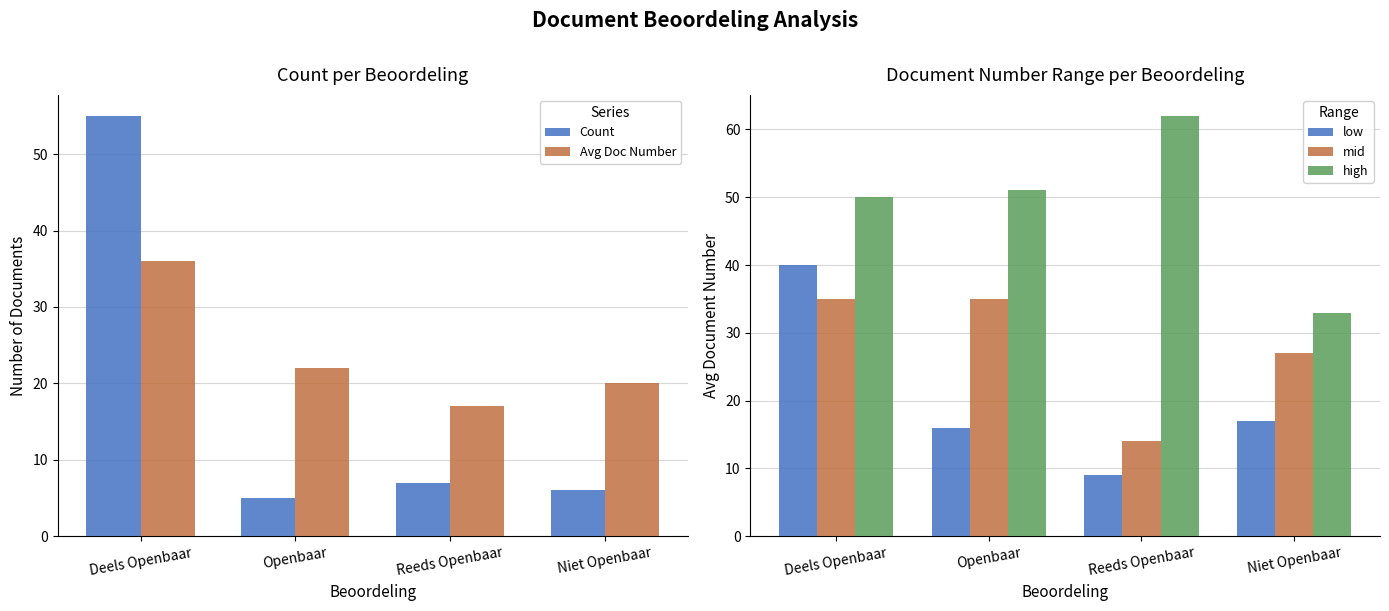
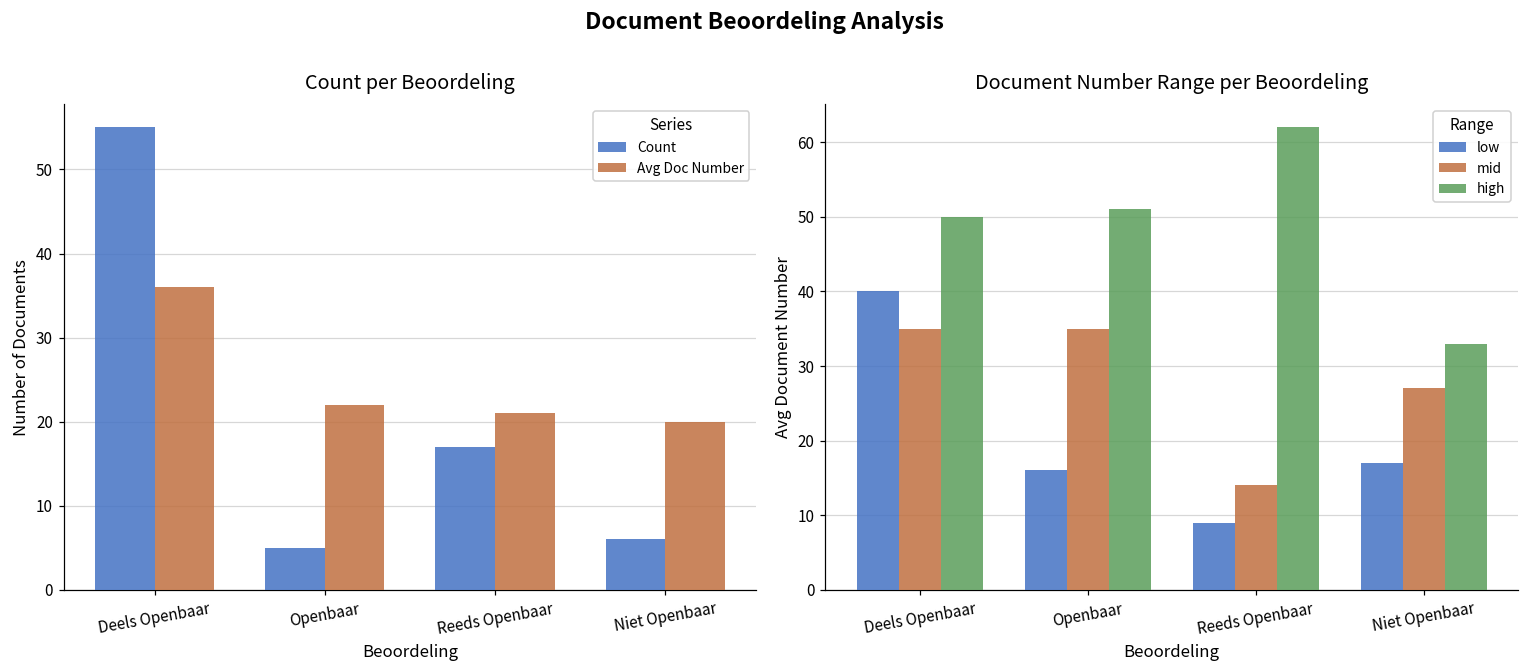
  {
    "Count per Beoordeling": {
      "Count": {
        "Deels Openbaar": 55,
        "Openbaar": 5,
-       "Reeds Openbaar": 7,
+       "Reeds Openbaar": 17,
        "Niet Openbaar": 6
      },
      "Avg Doc Number": {
        "Deels Openbaar": 36,
        "Openbaar": 22,
-       "Reeds Openbaar": 17,
+       "Reeds Openbaar": 21,
        "Niet Openbaar": 20
      }
    },
    "Document Number Range per Beoordeling": {
      "low": {
        "Deels Openbaar": 40,
        "Openbaar": 16,
        "Reeds Openbaar": 9,
        "Niet Openbaar": 17
      },
      "mid": {
        "Deels Openbaar": 35,
        "Openbaar": 35,
        "Reeds Openbaar": 14,
        "Niet Openbaar": 27
      },
      "high": {
        "Deels Openbaar": 50,
        "Openbaar": 51,
        "Reeds Openbaar": 62,
        "Niet Openbaar": 33
      }
    }
  }
